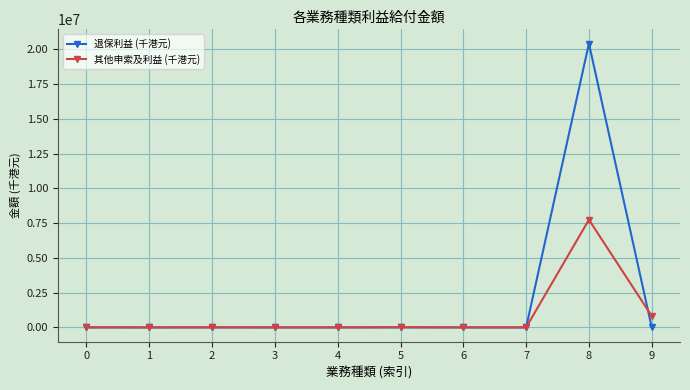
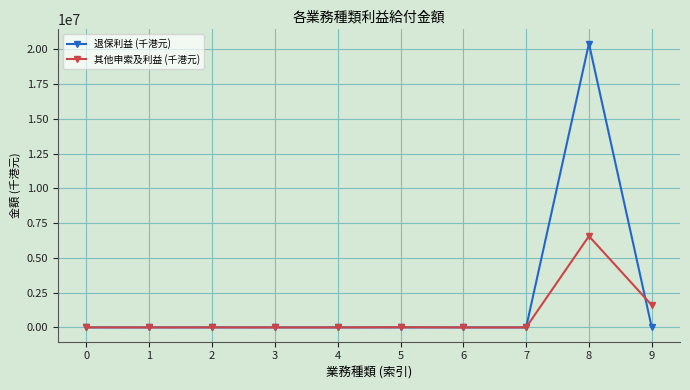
  {
    "退保利益 (千港元)": {
      "8": 20400000,
      "9": 0
    },
    "其他申索及利益 (千港元)": {
-     "8": 7700000,
-     "9": 800000
+     "8": 6600000,
+     "9": 1600000
    }
  }
